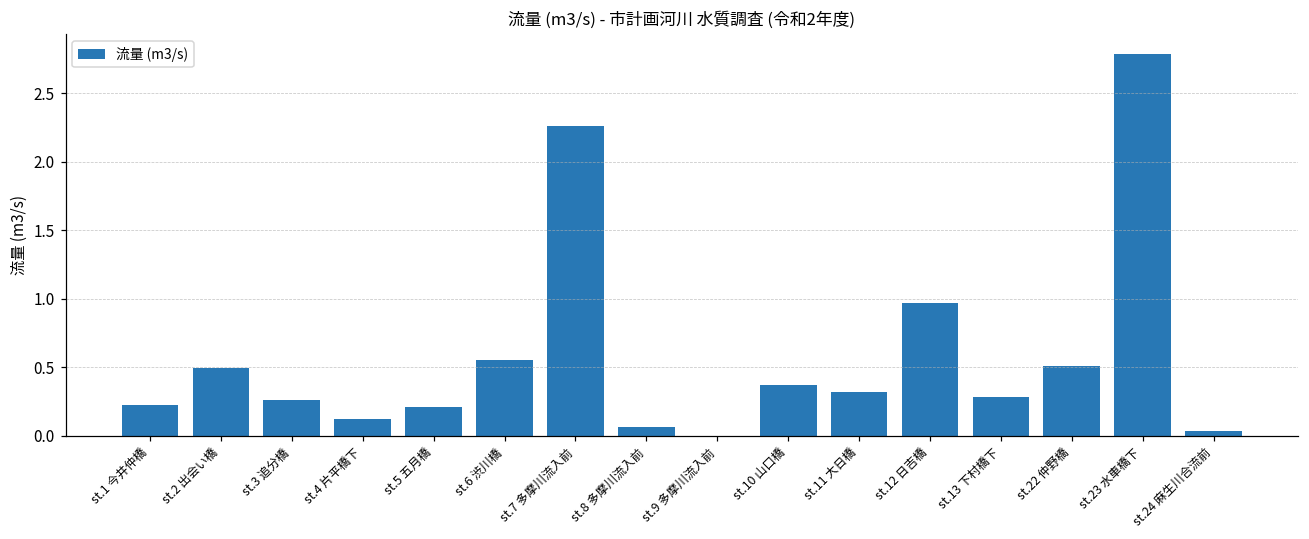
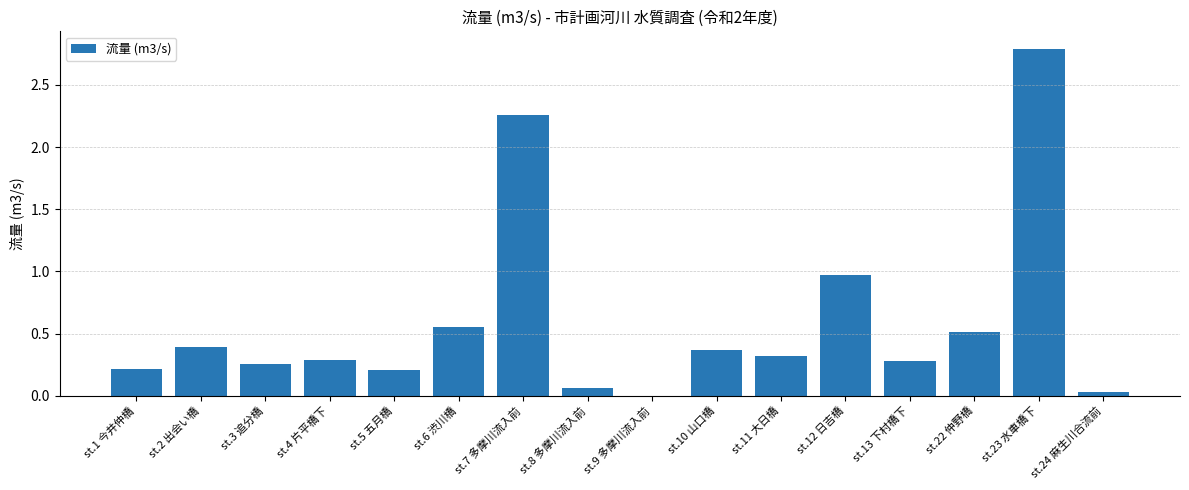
  {
    "st.1 今井仲橋": 0.22,
-   "st.2 出会い橋": 0.49,
+   "st.2 出会い橋": 0.39,
    "st.3 追分橋": 0.26,
-   "st.4 片平橋下": 0.12,
+   "st.4 片平橋下": 0.29,
    "st.5 五月橋": 0.21,
    "st.6 渋川橋": 0.55,
    "st.7 多摩川流入前": 2.26,
    "st.8 多摩川流入前": 0.06,
    "st.9 多摩川流入前": 0.00,
    "st.10 山口橋": 0.37,
    "st.11 大日橋": 0.32,
    "st.12 日吉橋": 0.97,
    "st.13 下村橋下": 0.28,
    "st.22 仲野橋": 0.51,
    "st.23 水車橋下": 2.79,
    "st.24 麻生川合流前": 0.03
  }
